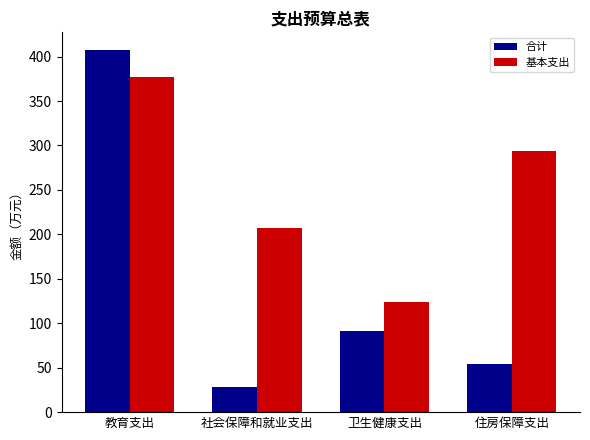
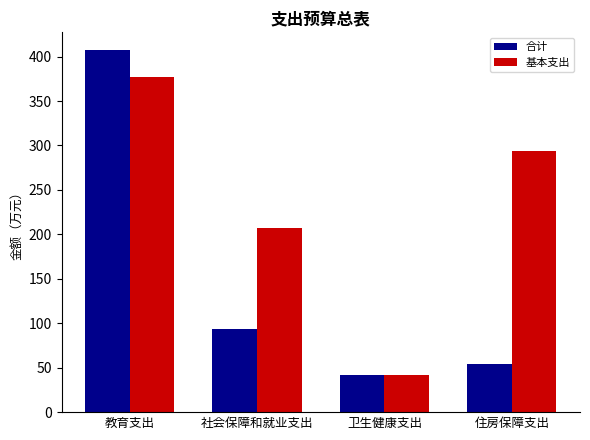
  {
    "合计": {
      "教育支出": 410,
-     "社会保障和就业支出": 30,
-     "卫生健康支出": 90,
+     "社会保障和就业支出": 90,
+     "卫生健康支出": 40,
      "住房保障支出": 50
    },
    "基本支出": {
      "教育支出": 380,
      "社会保障和就业支出": 210,
-     "卫生健康支出": 120,
+     "卫生健康支出": 40,
      "住房保障支出": 290
    }
  }
